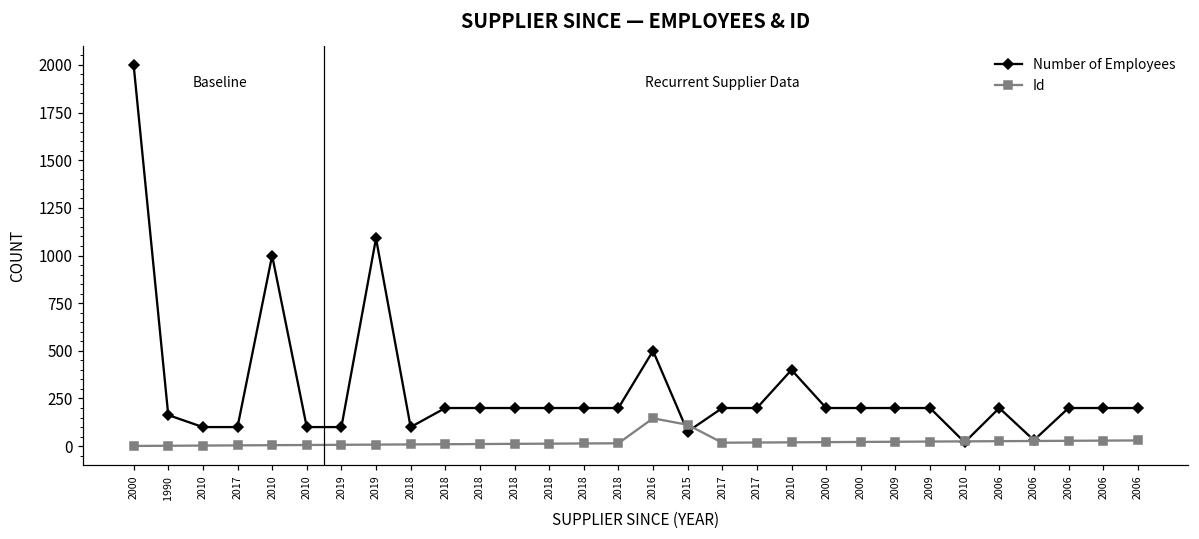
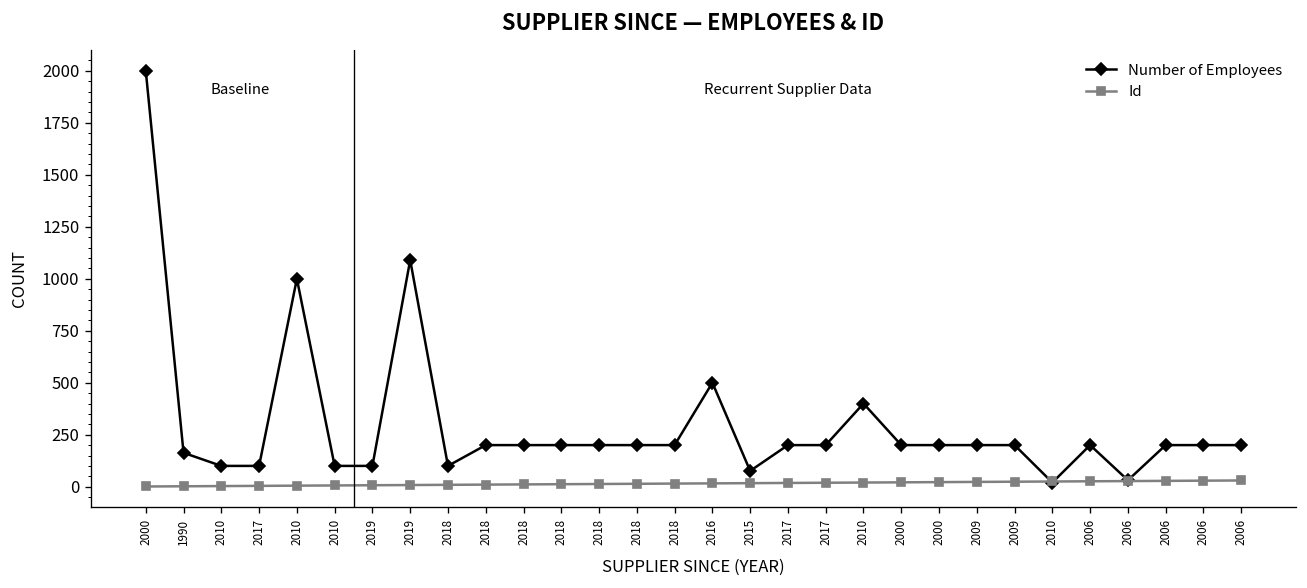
  {
    "Number of Employees": {
      "1990": 160,
      "2016": 500,
      "2015": 80
    },
    "Id": {
      "1990": 0,
-     "2016": 150,
-     "2015": 110
+     "2016": 20,
+     "2015": 20
    }
  }
